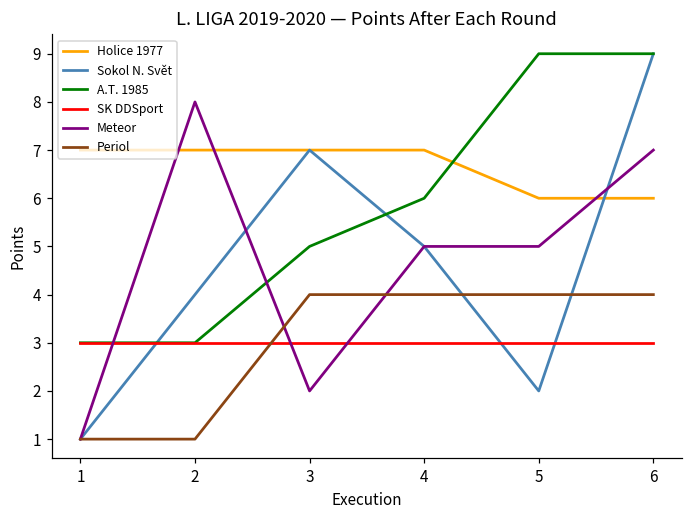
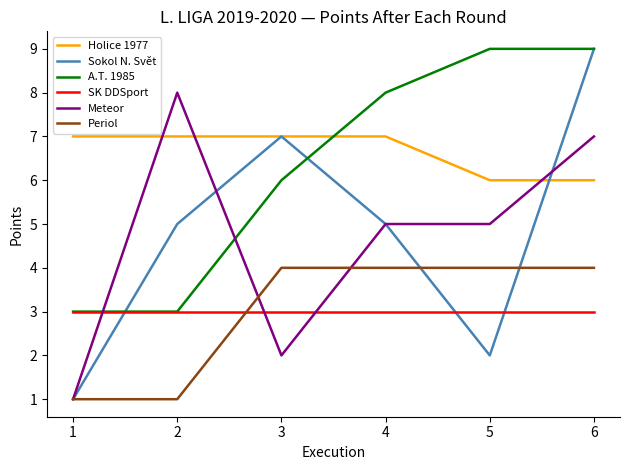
  {
    "Holice 1977": {
      "1": 7,
      "2": 7,
      "4": 7,
      "5": 6,
      "6": 6
    },
    "Sokol N. Svět": {
-     "2": 4,
+     "2": 5,
      "5": 2
    },
    "A.T. 1985": {
-     "3": 5,
-     "4": 6,
+     "3": 6,
+     "4": 8,
      "5": 9
    },
    "SK DDSport": {
      "3": 3,
      "4": 3,
      "5": 3,
      "6": 3
    },
    "Meteor": {
      "2": 8,
      "3": 2,
      "5": 5,
      "6": 7
    },
    "Periol": {
      "2": 1,
      "3": 4,
      "4": 4,
      "5": 4,
      "6": 4
    }
  }
